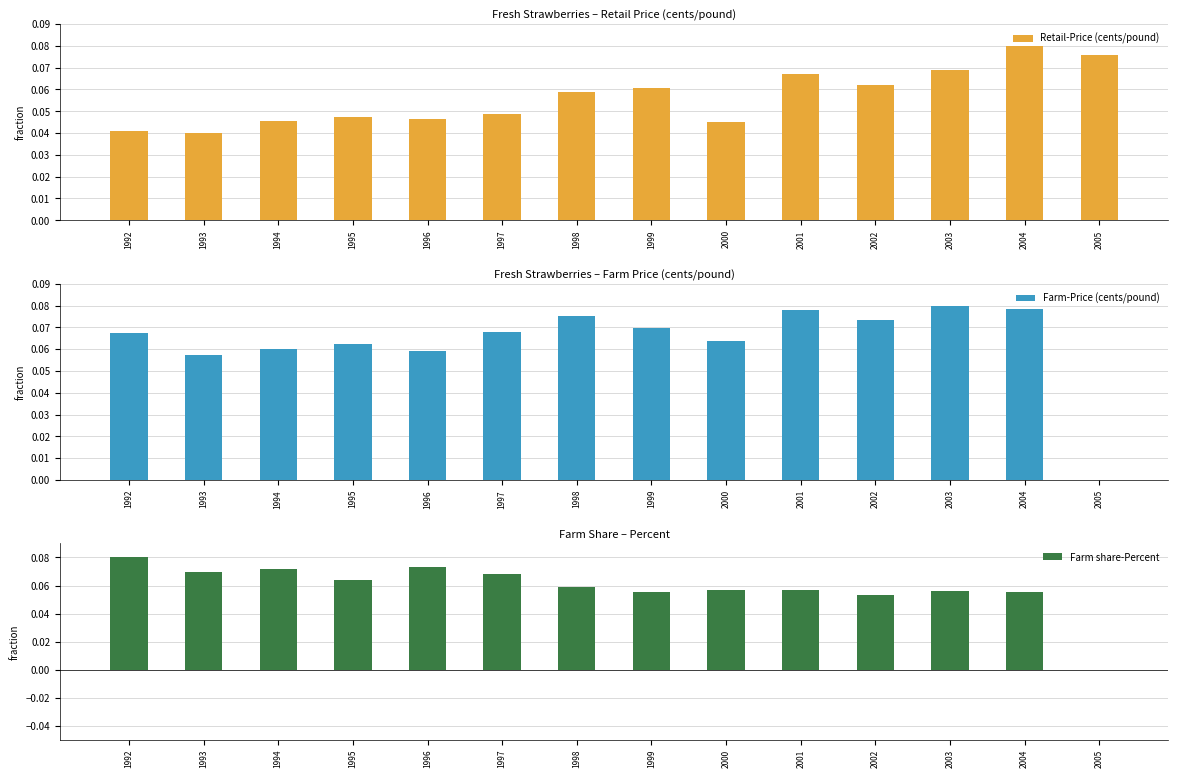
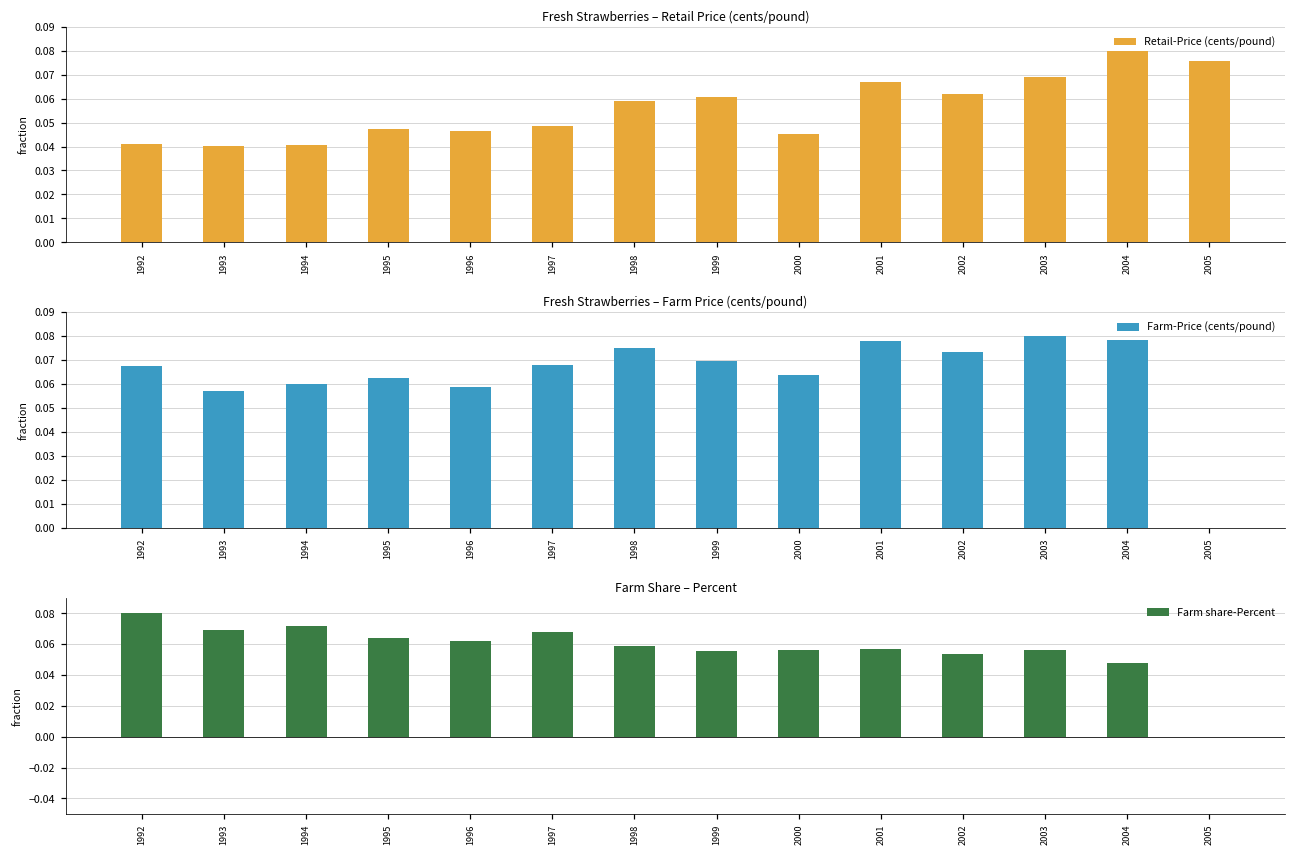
  {
    "Fresh Strawberries – Retail Price (cents/pound)": {
      "1992": 0.041,
      "1993": 0.040,
-     "1994": 0.046,
+     "1994": 0.041,
      "1995": 0.047,
      "1996": 0.046,
      "1997": 0.049,
      "1998": 0.059,
      "1999": 0.061,
      "2000": 0.045,
      "2001": 0.067,
      "2002": 0.062,
      "2003": 0.069,
      "2004": 0.080,
      "2005": 0.076
    },
    "Fresh Strawberries – Farm Price (cents/pound)": {
      "1992": 0.067,
      "1993": 0.057,
      "1994": 0.060,
      "1995": 0.062,
      "1996": 0.059,
      "1997": 0.068,
      "1998": 0.075,
      "1999": 0.070,
      "2000": 0.064,
      "2001": 0.078,
      "2002": 0.073,
      "2003": 0.080,
      "2004": 0.079,
      "2005": 0.000
    },
    "Farm Share – Percent": {
      "1992": 0.080,
      "1993": 0.069,
      "1994": 0.072,
      "1995": 0.064,
-     "1996": 0.073,
+     "1996": 0.062,
      "1997": 0.068,
      "1998": 0.059,
      "1999": 0.056,
      "2000": 0.057,
      "2001": 0.057,
      "2002": 0.053,
      "2003": 0.056,
-     "2004": 0.056,
+     "2004": 0.048,
      "2005": 0.000
    }
  }
